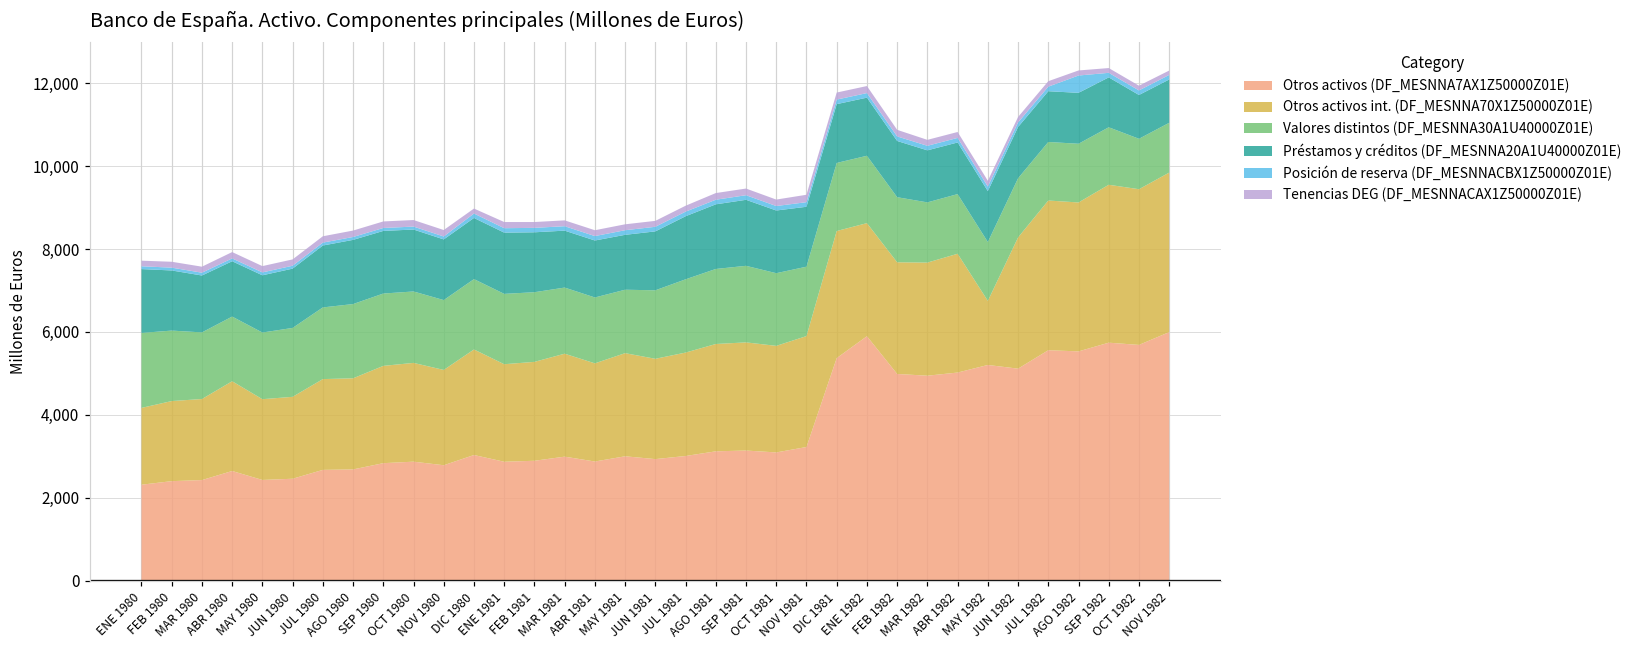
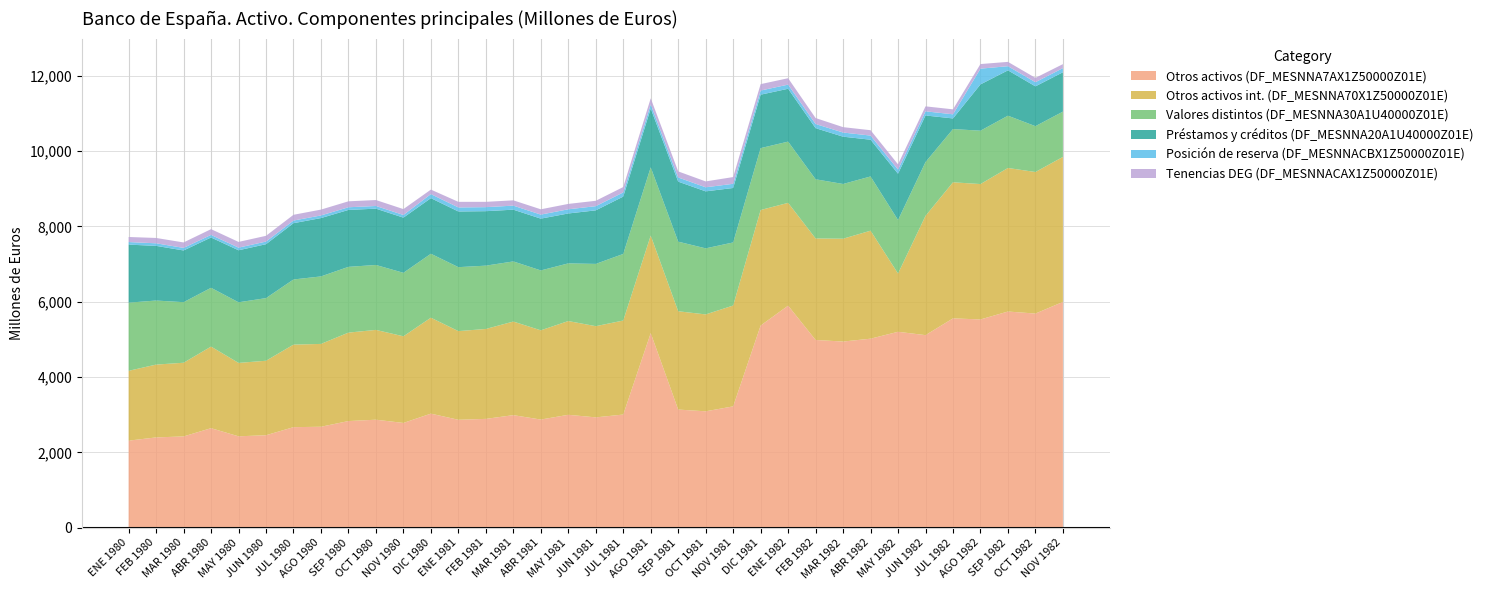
  {
    "Otros activos (DF_MESNNA7AX1Z50000Z01E)": {
      "ENE 1980": "2,300",
      "FEB 1980": "2,400",
      "MAR 1980": "2,400",
      "ABR 1980": "2,600",
      "MAY 1980": "2,400",
      "JUN 1980": "2,500",
      "JUL 1980": "2,700",
      "AGO 1980": "2,700",
      "SEP 1980": "2,800",
      "OCT 1980": "2,900",
      "NOV 1980": "2,800",
      "DIC 1980": "3,000",
      "ENE 1981": "2,900",
      "FEB 1981": "2,900",
      "MAR 1981": "3,000",
      "ABR 1981": "2,900",
      "MAY 1981": "3,000",
      "JUN 1981": "2,900",
      "JUL 1981": "3,000",
-     "AGO 1981": "3,100",
+     "AGO 1981": "5,200",
      "SEP 1981": "3,100",
      "OCT 1981": "3,100",
      "NOV 1981": "3,200",
      "DIC 1981": "5,400",
      "ENE 1982": "5,900",
      "FEB 1982": "5,000",
      "MAR 1982": "4,900",
      "ABR 1982": "5,000",
      "MAY 1982": "5,200",
      "JUN 1982": "5,100",
      "JUL 1982": "5,600",
      "AGO 1982": "5,500",
      "SEP 1982": "5,700",
      "OCT 1982": "5,700",
      "NOV 1982": "6,000"
    },
    "Préstamos y créditos (DF_MESNNA20A1U40000Z01E)": {
      "FEB 1980": "1,500",
      "MAR 1980": "1,400",
      "ABR 1980": "1,300",
      "MAY 1980": "1,400",
      "JUN 1980": "1,400",
      "JUL 1980": "1,500",
      "AGO 1980": "1,500",
      "SEP 1980": "1,500",
      "OCT 1980": "1,500",
      "NOV 1980": "1,500",
      "DIC 1980": "1,500",
      "ENE 1981": "1,500",
      "FEB 1981": "1,400",
      "MAR 1981": "1,400",
      "ABR 1981": "1,400",
      "MAY 1981": "1,300",
      "JUN 1981": "1,400",
      "JUL 1981": "1,500",
      "AGO 1981": "1,600",
      "SEP 1981": "1,600",
      "OCT 1981": "1,500",
      "NOV 1981": "1,400",
      "DIC 1981": "1,400",
      "ENE 1982": "1,400",
      "FEB 1982": "1,400",
      "MAR 1982": "1,300",
-     "ABR 1982": "1,200",
+     "ABR 1982": "1,000",
      "MAY 1982": "1,200",
      "JUN 1982": "1,200",
-     "JUL 1982": "1,200",
+     "JUL 1982": "300",
      "AGO 1982": "1,200",
      "SEP 1982": "1,200",
      "OCT 1982": "1,100",
      "NOV 1982": "1,000"
    }
  }
